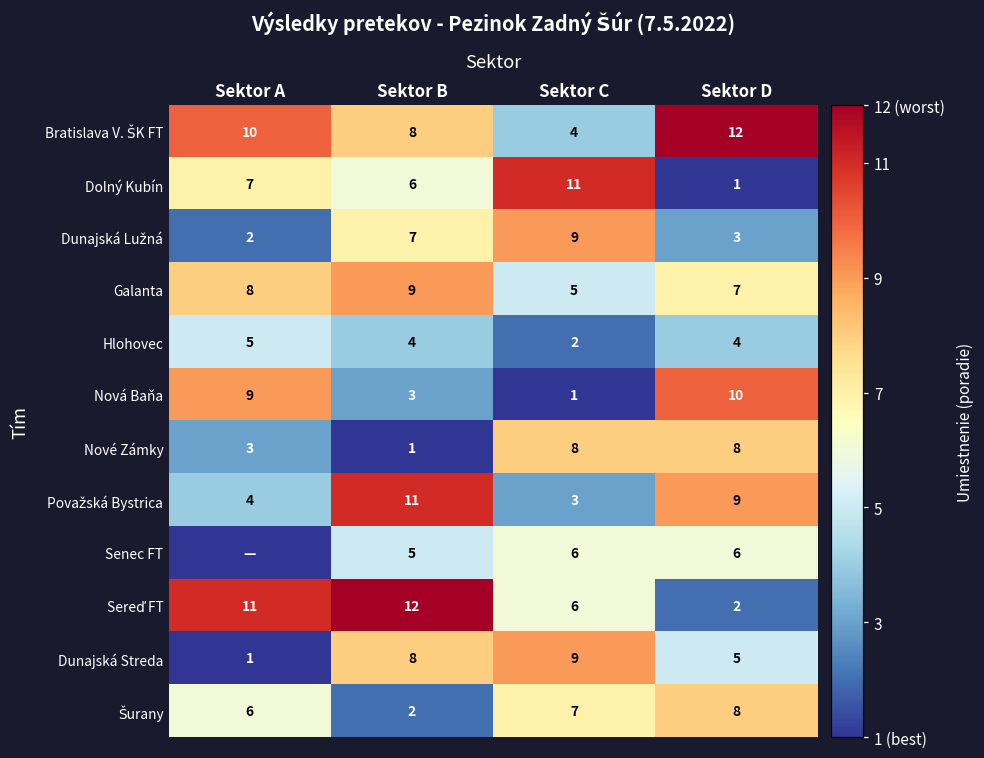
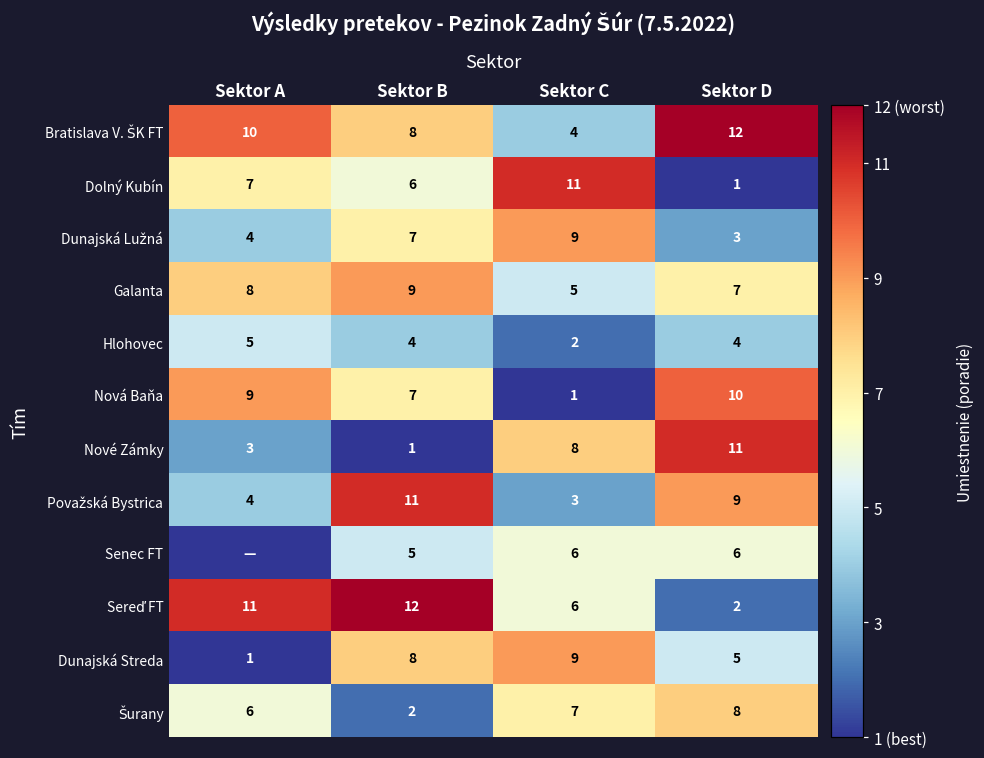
  {
    "Bratislava V. ŠK FT": {
      "Sektor A": 10,
      "Sektor B": 8,
      "Sektor C": 4,
      "Sektor D": 12
    },
    "Dolný Kubín": {
      "Sektor A": 7,
      "Sektor B": 6,
      "Sektor C": 11,
      "Sektor D": 1
    },
    "Dunajská Lužná": {
-     "Sektor A": 2,
+     "Sektor A": 4,
      "Sektor B": 7,
      "Sektor C": 9,
      "Sektor D": 3
    },
    "Galanta": {
      "Sektor A": 8,
      "Sektor B": 9,
      "Sektor C": 5,
      "Sektor D": 7
    },
    "Hlohovec": {
      "Sektor A": 5,
      "Sektor B": 4,
      "Sektor C": 2,
      "Sektor D": 4
    },
    "Nová Baňa": {
      "Sektor A": 9,
-     "Sektor B": 3,
+     "Sektor B": 7,
      "Sektor C": 1,
      "Sektor D": 10
    },
    "Nové Zámky": {
      "Sektor A": 3,
      "Sektor B": 1,
      "Sektor C": 8,
-     "Sektor D": 8
+     "Sektor D": 11
    },
    "Považská Bystrica": {
      "Sektor A": 4,
      "Sektor B": 11,
      "Sektor C": 3,
      "Sektor D": 9
    },
    "Senec FT": {
      "Sektor B": 5,
      "Sektor C": 6,
      "Sektor D": 6
    },
    "Sereď FT": {
      "Sektor A": 11,
      "Sektor B": 12,
      "Sektor C": 6,
      "Sektor D": 2
    },
    "Dunajská Streda": {
      "Sektor A": 1,
      "Sektor B": 8,
      "Sektor C": 9,
      "Sektor D": 5
    },
    "Šurany": {
      "Sektor A": 6,
      "Sektor B": 2,
      "Sektor C": 7,
      "Sektor D": 8
    }
  }
